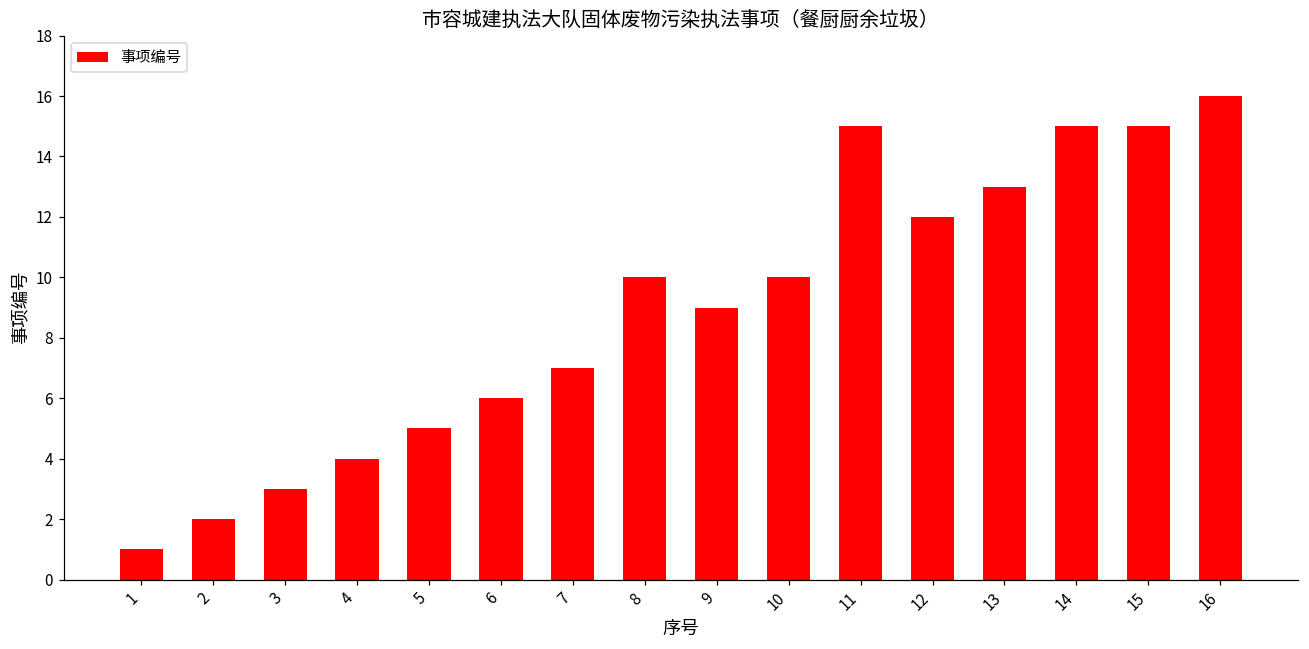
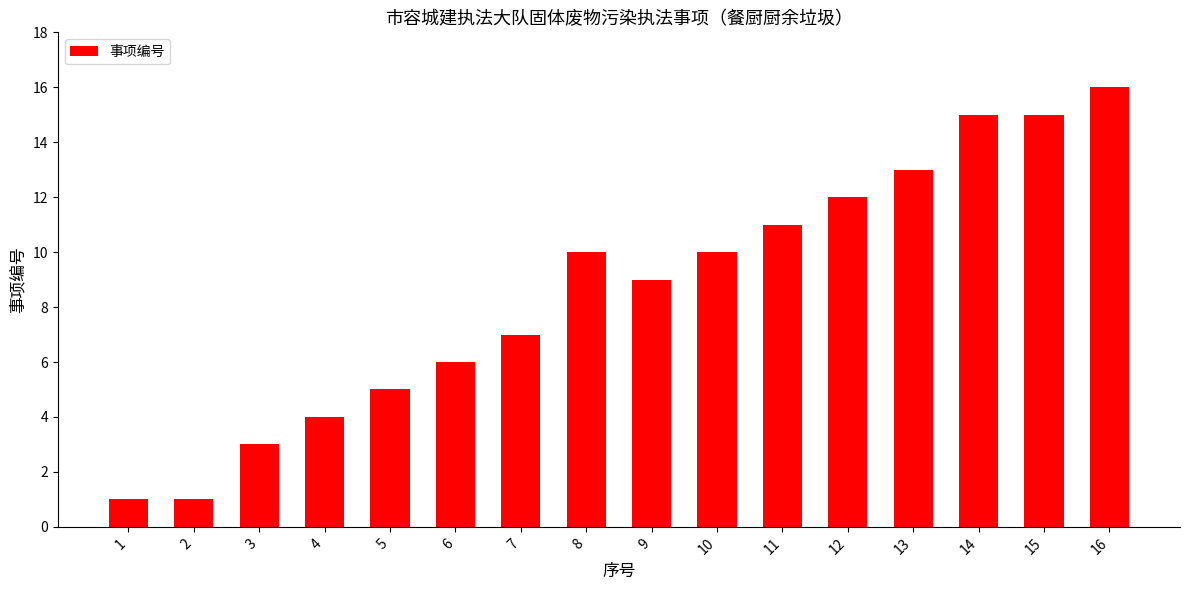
  {
    "1": 1,
-   "2": 2,
+   "2": 1,
    "3": 3,
    "4": 4,
    "5": 5,
    "6": 6,
    "7": 7,
    "8": 10,
    "9": 9,
    "10": 10,
-   "11": 15,
+   "11": 11,
    "12": 12,
    "13": 13,
    "14": 15,
    "15": 15,
    "16": 16
  }
